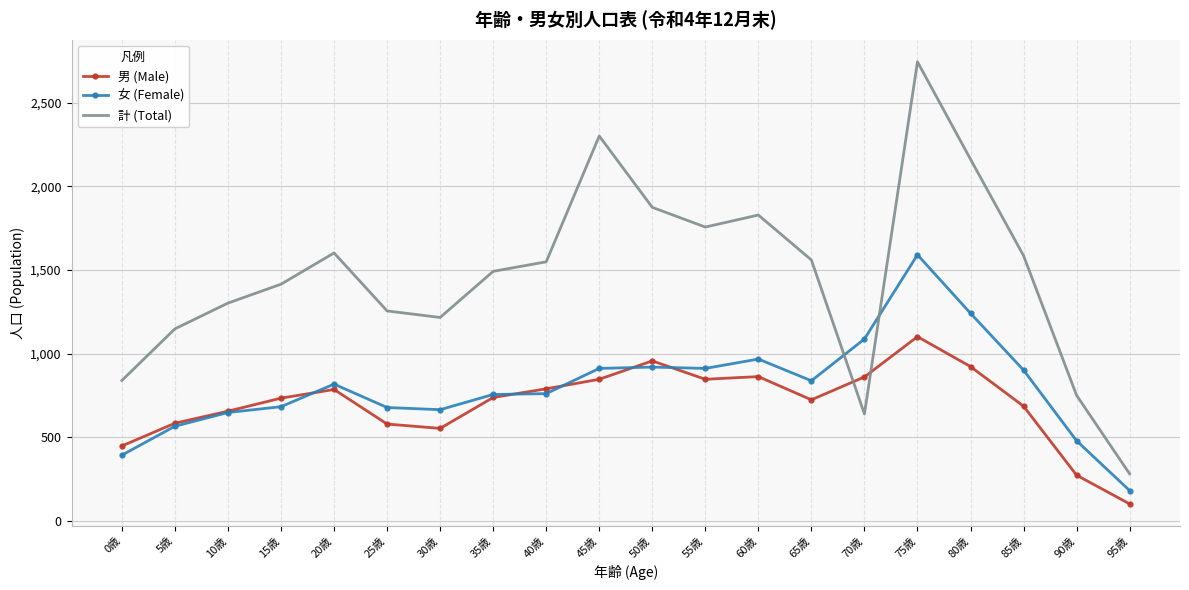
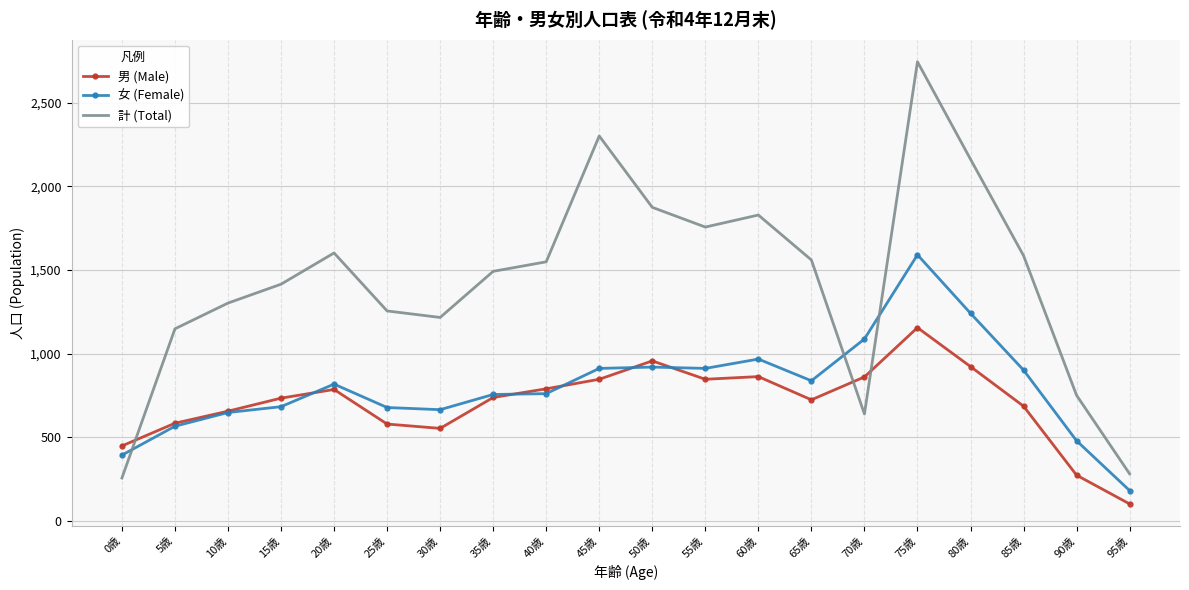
  {
    "男 (Male)": {
      "0歳": "450",
      "5歳": "580",
      "15歳": "730",
      "20歳": "790",
      "25歳": "580",
      "30歳": "550",
      "35歳": "740",
      "40歳": "790",
      "45歳": "850",
      "50歳": "960",
      "55歳": "850",
      "60歳": "860",
      "65歳": "720",
      "70歳": "860",
-     "75歳": "1,100",
+     "75歳": "1,160",
      "80歳": "920",
      "85歳": "690",
      "90歳": "270",
      "95歳": "100"
    },
    "女 (Female)": {
      "0歳": "390",
      "5歳": "570",
      "15歳": "680",
      "20歳": "820",
      "25歳": "680",
      "30歳": "660",
      "35歳": "760",
      "40歳": "760",
      "45歳": "910",
      "50歳": "920",
      "55歳": "910",
      "60歳": "970",
      "65歳": "840",
      "70歳": "1,090",
      "75歳": "1,590",
      "80歳": "1,240",
      "85歳": "900",
      "90歳": "480",
      "95歳": "180"
    },
    "計 (Total)": {
-     "0歳": "840",
+     "0歳": "260",
      "5歳": "1,150",
      "10歳": "1,300",
      "15歳": "1,420",
      "20歳": "1,600",
      "25歳": "1,260",
      "30歳": "1,220",
      "35歳": "1,490",
      "40歳": "1,550",
      "45歳": "2,300",
      "50歳": "1,880",
      "55歳": "1,760",
      "60歳": "1,830",
      "65歳": "1,560",
      "70歳": "640",
      "75歳": "2,750",
      "80歳": "2,160",
      "85歳": "1,590",
      "90歳": "750",
      "95歳": "280"
    }
  }
